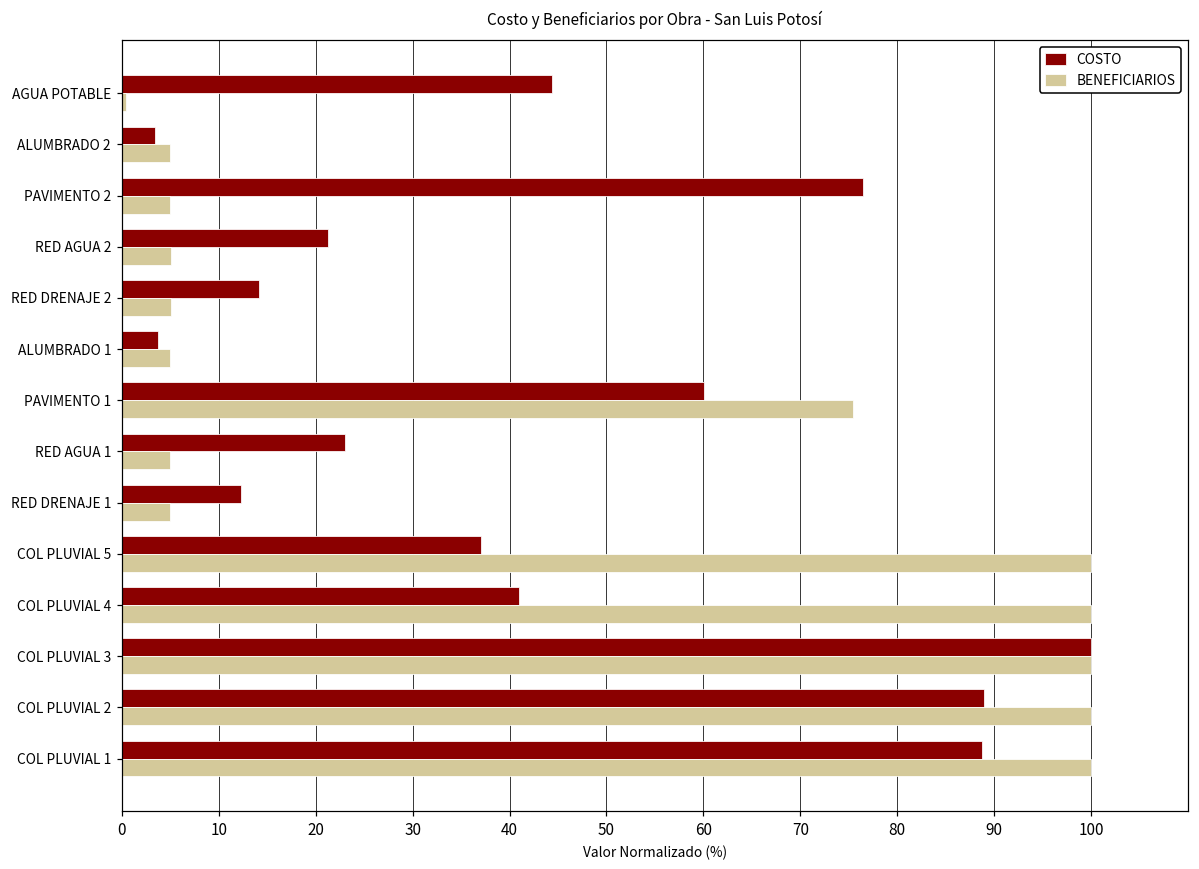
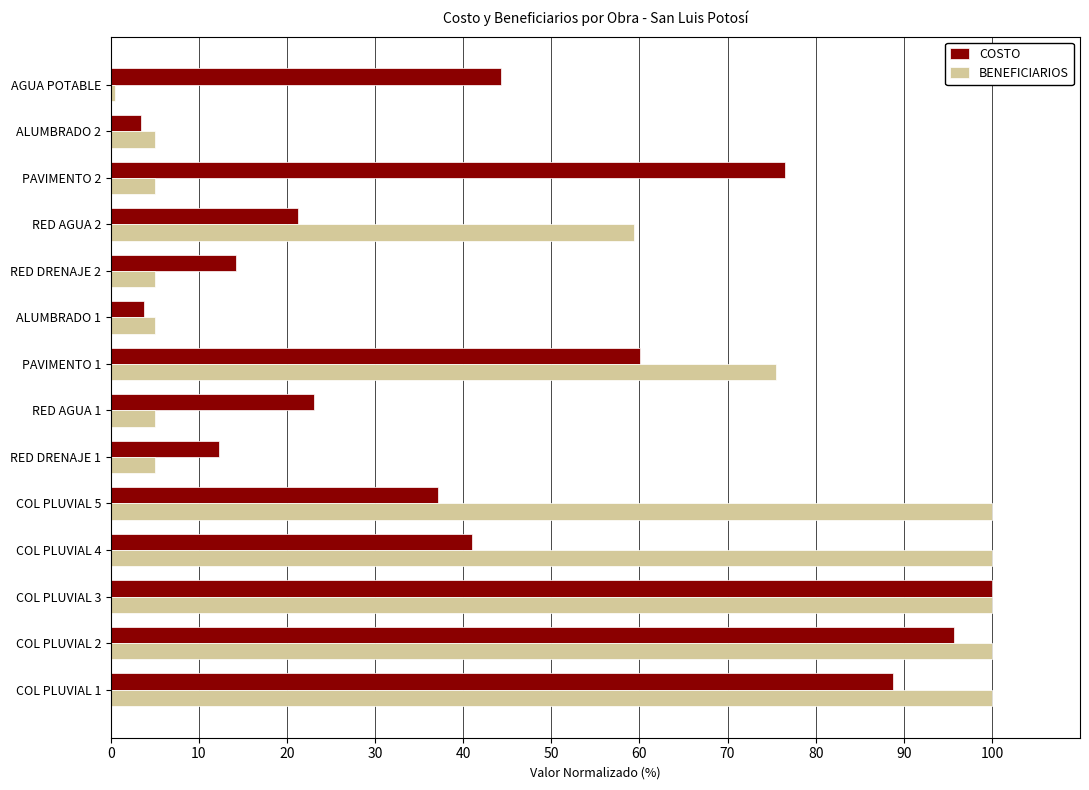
  {
    "COSTO": {
      "AGUA POTABLE": 44,
      "ALUMBRADO 2": 3,
      "PAVIMENTO 2": 77,
      "RED AGUA 2": 21,
      "RED DRENAJE 2": 14,
      "ALUMBRADO 1": 4,
      "PAVIMENTO 1": 60,
      "RED AGUA 1": 23,
      "RED DRENAJE 1": 12,
      "COL PLUVIAL 5": 37,
      "COL PLUVIAL 4": 41,
      "COL PLUVIAL 3": 100,
-     "COL PLUVIAL 2": 89,
+     "COL PLUVIAL 2": 96,
      "COL PLUVIAL 1": 89
    },
    "BENEFICIARIOS": {
      "AGUA POTABLE": 0,
      "ALUMBRADO 2": 5,
      "PAVIMENTO 2": 5,
-     "RED AGUA 2": 5,
+     "RED AGUA 2": 59,
      "RED DRENAJE 2": 5,
      "ALUMBRADO 1": 5,
      "PAVIMENTO 1": 75,
      "RED AGUA 1": 5,
      "RED DRENAJE 1": 5,
      "COL PLUVIAL 5": 100,
      "COL PLUVIAL 4": 100,
      "COL PLUVIAL 3": 100,
      "COL PLUVIAL 2": 100,
      "COL PLUVIAL 1": 100
    }
  }
